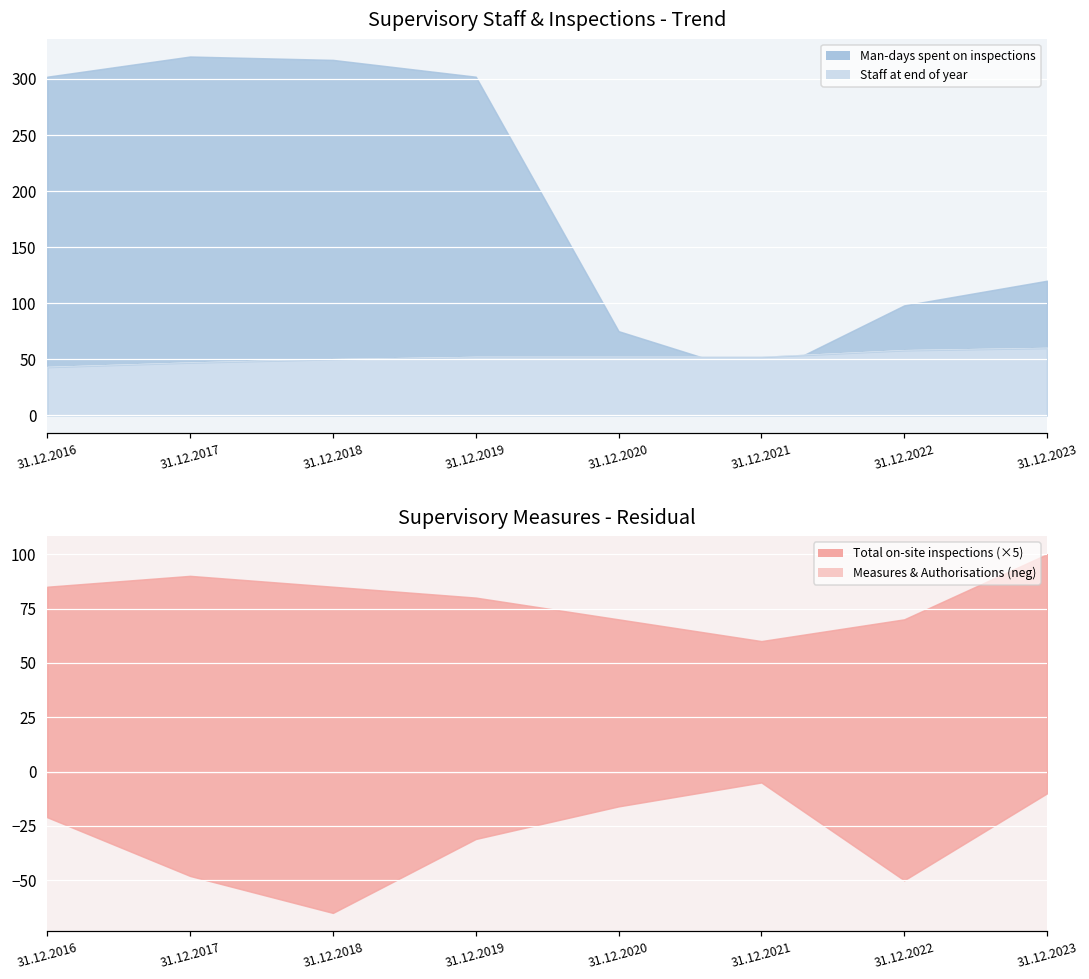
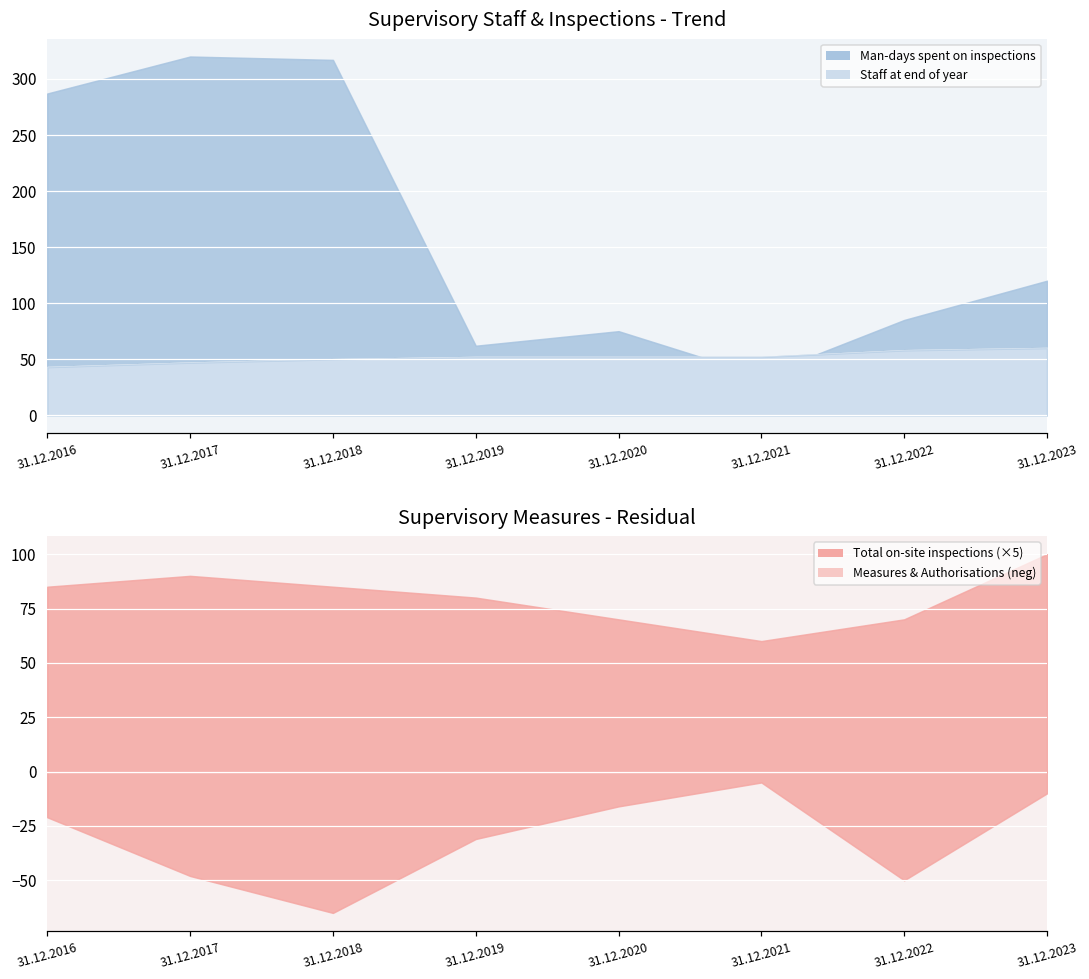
  {
    "Supervisory Staff & Inspections - Trend": {
      "Man-days spent on inspections": {
-       "31.12.2016": 302,
+       "31.12.2016": 287,
        "31.12.2017": 320,
        "31.12.2018": 317,
-       "31.12.2019": 302,
+       "31.12.2019": 62,
        "31.12.2020": 75,
-       "31.12.2022": 98,
+       "31.12.2022": 85,
        "31.12.2023": 120
      }
    }
  }
